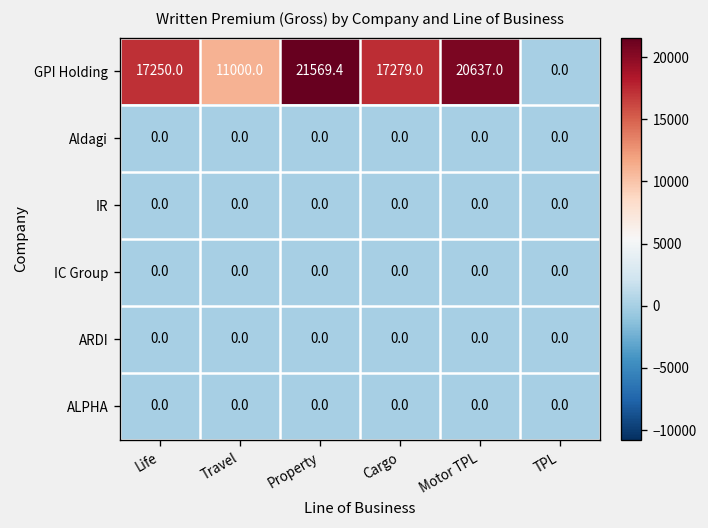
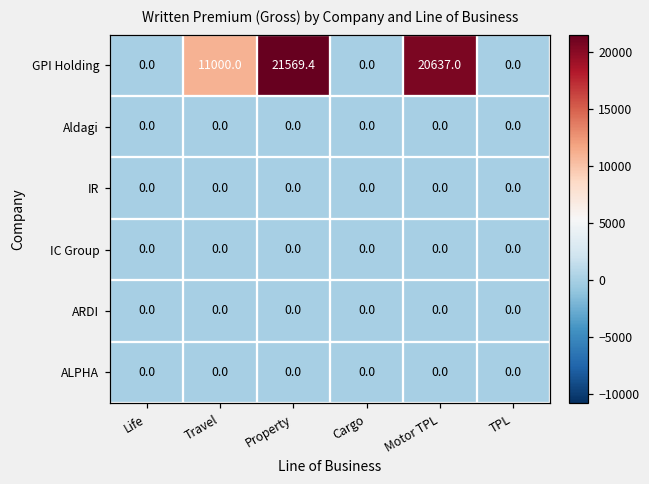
  {
    "GPI Holding": {
-     "Life": 17250.0,
+     "Life": 0.0,
      "Travel": 11000.0,
      "Property": 21569.4,
-     "Cargo": 17279.0,
+     "Cargo": 0.0,
      "Motor TPL": 20637.0,
      "TPL": 0.0
    },
    "Aldagi": {
      "Life": 0.0,
      "Travel": 0.0,
      "Property": 0.0,
      "Cargo": 0.0,
      "Motor TPL": 0.0,
      "TPL": 0.0
    },
    "IR": {
      "Life": 0.0,
      "Travel": 0.0,
      "Property": 0.0,
      "Cargo": 0.0,
      "Motor TPL": 0.0,
      "TPL": 0.0
    },
    "IC Group": {
      "Life": 0.0,
      "Travel": 0.0,
      "Property": 0.0,
      "Cargo": 0.0,
      "Motor TPL": 0.0,
      "TPL": 0.0
    },
    "ARDI": {
      "Life": 0.0,
      "Travel": 0.0,
      "Property": 0.0,
      "Cargo": 0.0,
      "Motor TPL": 0.0,
      "TPL": 0.0
    },
    "ALPHA": {
      "Life": 0.0,
      "Travel": 0.0,
      "Property": 0.0,
      "Cargo": 0.0,
      "Motor TPL": 0.0,
      "TPL": 0.0
    }
  }
